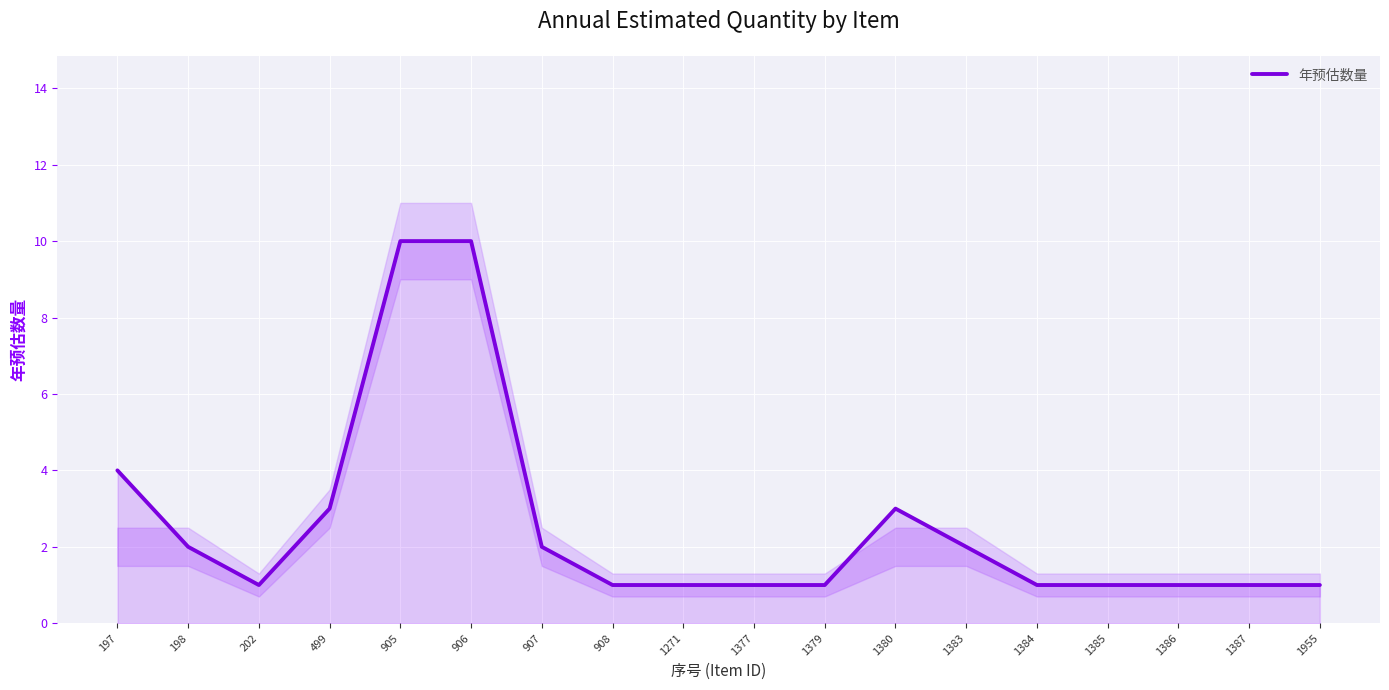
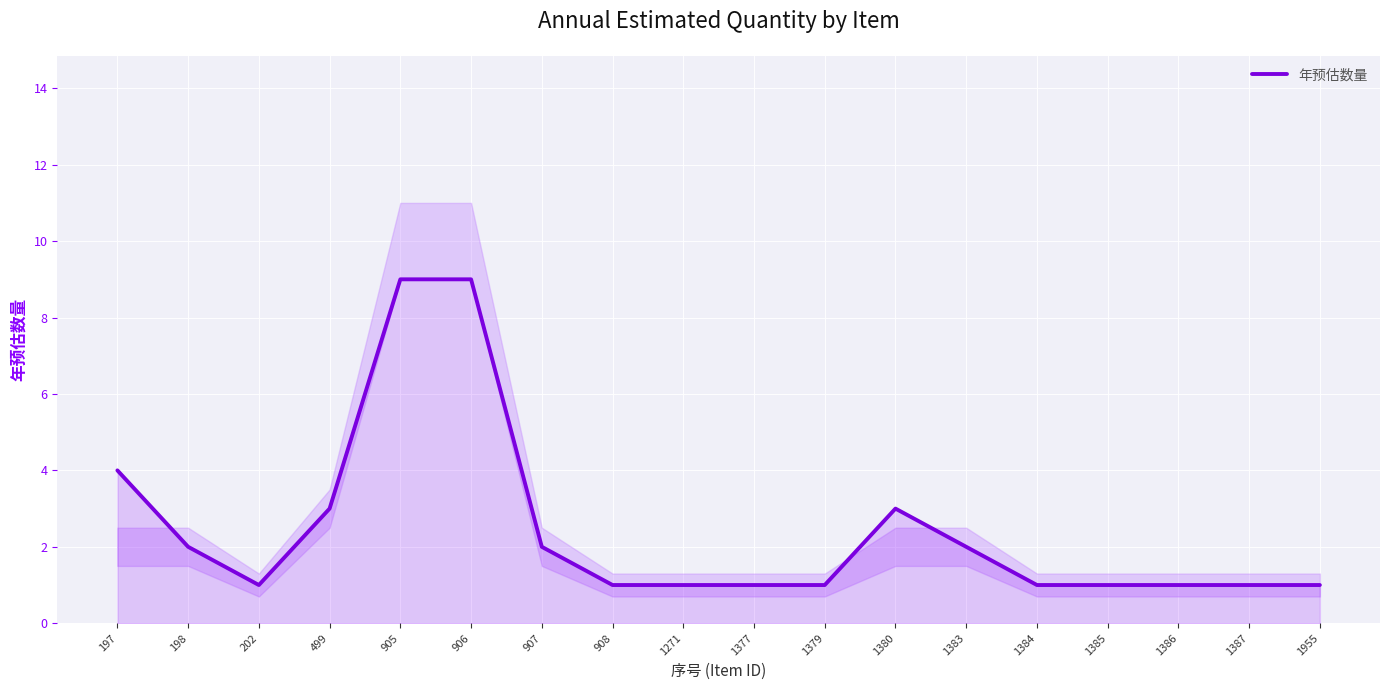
  {
    "年预估数量": {
      "197": 4,
      "198": 2,
      "202": 1,
      "499": 3,
-     "905": 10,
-     "906": 10,
+     "905": 9,
+     "906": 9,
      "907": 2,
      "908": 1,
      "1271": 1,
      "1377": 1,
      "1379": 1,
      "1380": 3,
      "1383": 2,
      "1384": 1,
      "1385": 1,
      "1386": 1,
      "1387": 1,
      "1955": 1
    }
  }
